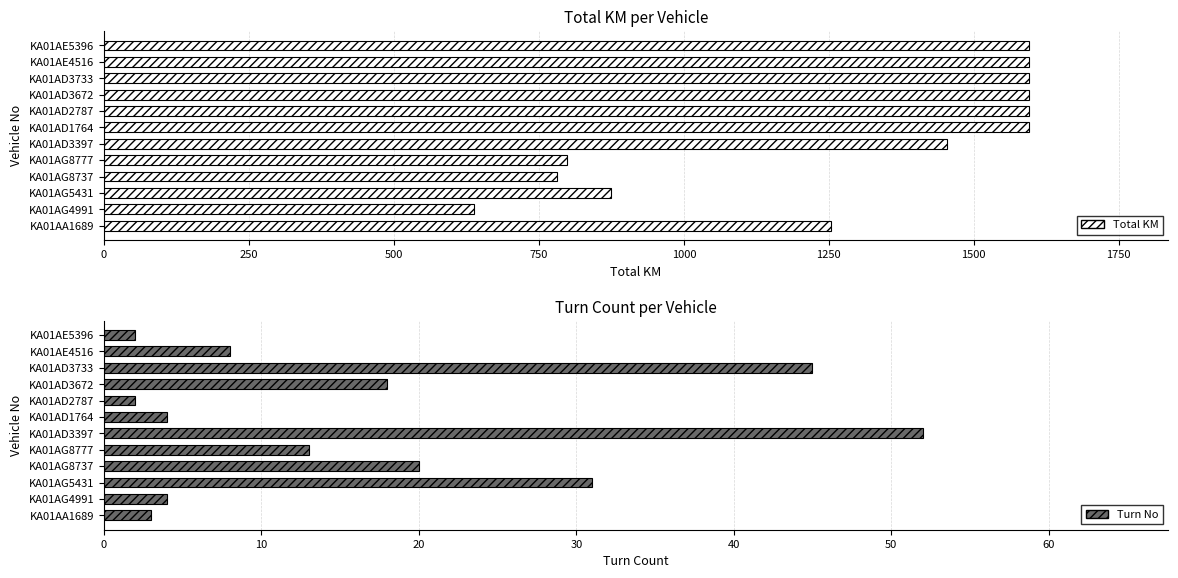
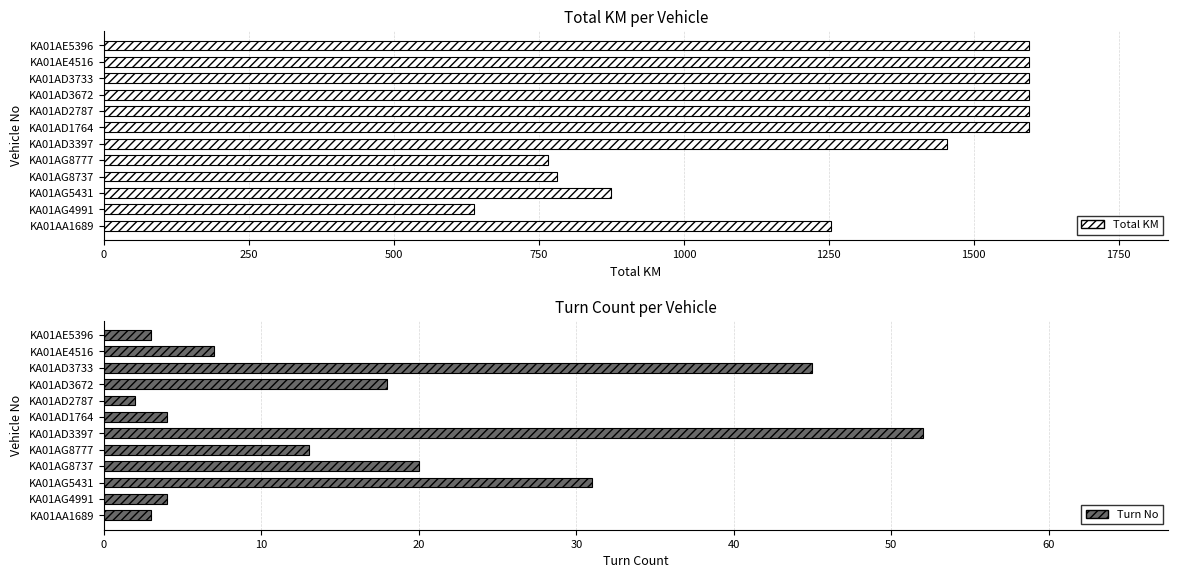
  {
    "Total KM per Vehicle": {
      "KA01AE5396": 1600,
      "KA01AE4516": 1600,
      "KA01AD3733": 1600,
      "KA01AD3672": 1600,
      "KA01AD2787": 1600,
      "KA01AD1764": 1600,
      "KA01AD3397": 1450,
-     "KA01AG8777": 800,
+     "KA01AG8777": 770,
      "KA01AG8737": 780,
      "KA01AG5431": 870,
      "KA01AG4991": 640,
      "KA01AA1689": 1250
    },
    "Turn Count per Vehicle": {
-     "KA01AE5396": 2,
-     "KA01AE4516": 8,
+     "KA01AE5396": 3,
+     "KA01AE4516": 7,
      "KA01AD3733": 45,
      "KA01AD3672": 18,
      "KA01AD2787": 2,
      "KA01AD1764": 4,
      "KA01AD3397": 52,
      "KA01AG8777": 13,
      "KA01AG8737": 20,
      "KA01AG5431": 31,
      "KA01AG4991": 4,
      "KA01AA1689": 3
    }
  }
